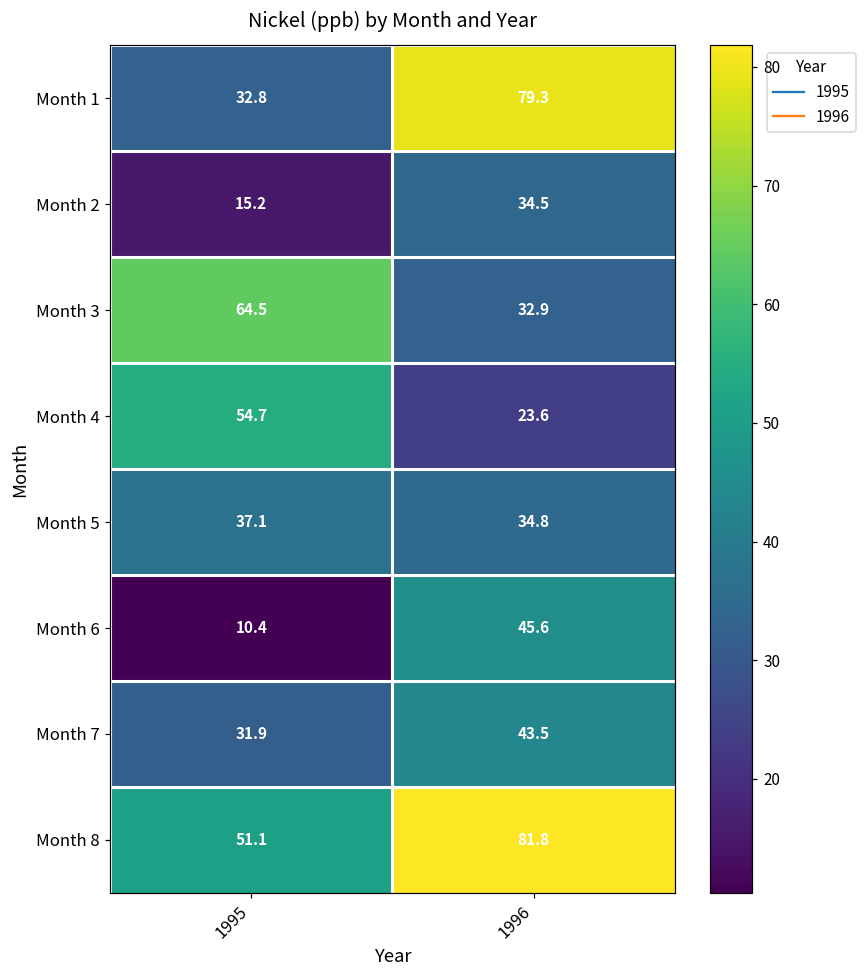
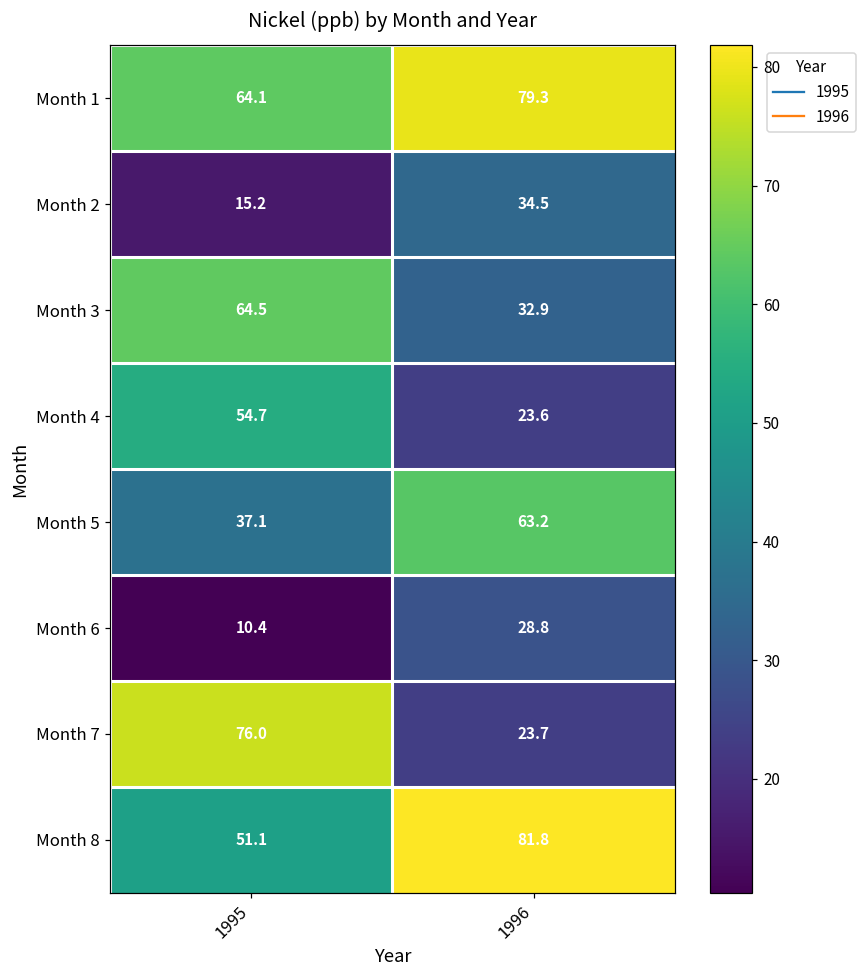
  {
    "Month 1": {
-     "1995": 32.8,
+     "1995": 64.1,
      "1996": 79.3
    },
    "Month 2": {
      "1995": 15.2,
      "1996": 34.5
    },
    "Month 3": {
      "1995": 64.5,
      "1996": 32.9
    },
    "Month 4": {
      "1995": 54.7,
      "1996": 23.6
    },
    "Month 5": {
      "1995": 37.1,
-     "1996": 34.8
+     "1996": 63.2
    },
    "Month 6": {
      "1995": 10.4,
-     "1996": 45.6
+     "1996": 28.8
    },
    "Month 7": {
-     "1995": 31.9,
-     "1996": 43.5
+     "1995": 76.0,
+     "1996": 23.7
    },
    "Month 8": {
      "1995": 51.1,
      "1996": 81.8
    }
  }
